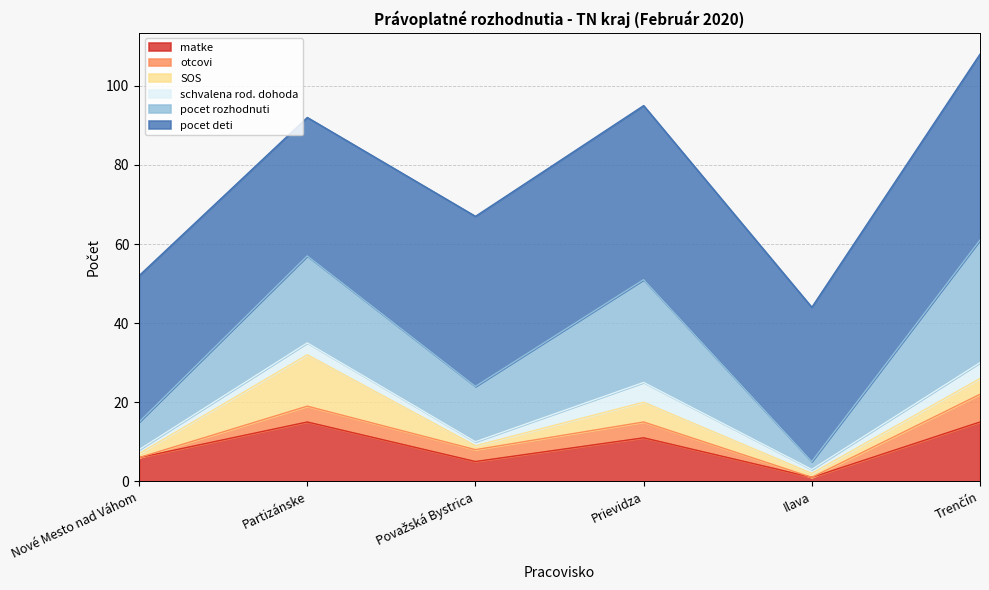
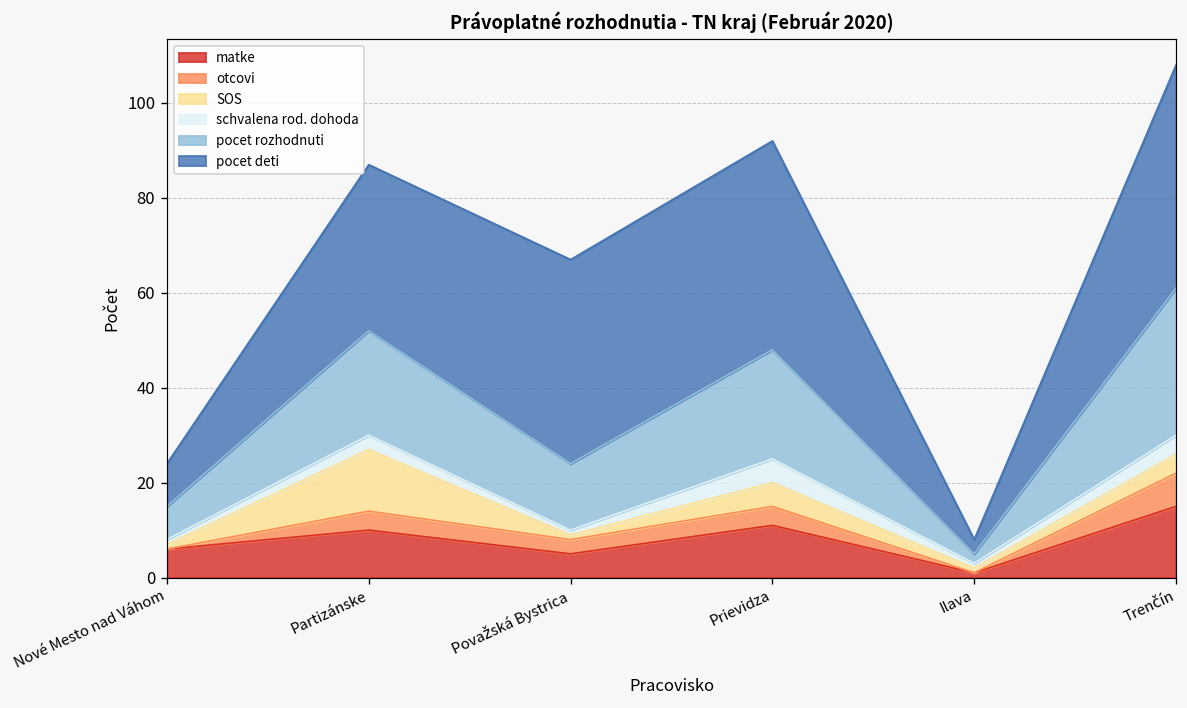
  {
    "matke": {
-     "Partizánske": 15,
+     "Partizánske": 10,
      "Považská Bystrica": 5,
      "Prievidza": 11,
      "Trenčín": 15
    },
    "otcovi": {
      "Partizánske": 4,
      "Považská Bystrica": 3,
      "Prievidza": 4,
      "Trenčín": 7
    },
    "SOS": {
      "Nové Mesto nad Váhom": 1,
      "Partizánske": 13,
      "Považská Bystrica": 1,
      "Prievidza": 5,
      "Ilava": 1,
      "Trenčín": 4
    },
    "schvalena rod. dohoda": {
      "Nové Mesto nad Váhom": 1,
      "Partizánske": 3,
      "Považská Bystrica": 1,
      "Prievidza": 5,
      "Ilava": 1,
      "Trenčín": 4
    },
    "pocet rozhodnuti": {
      "Nové Mesto nad Váhom": 7,
      "Partizánske": 22,
      "Považská Bystrica": 14,
-     "Prievidza": 26,
+     "Prievidza": 23,
      "Ilava": 2,
      "Trenčín": 31
    },
    "pocet deti": {
-     "Nové Mesto nad Váhom": 37,
+     "Nové Mesto nad Váhom": 9,
      "Partizánske": 35,
      "Považská Bystrica": 43,
      "Prievidza": 44,
-     "Ilava": 39,
+     "Ilava": 3,
      "Trenčín": 47
    }
  }
